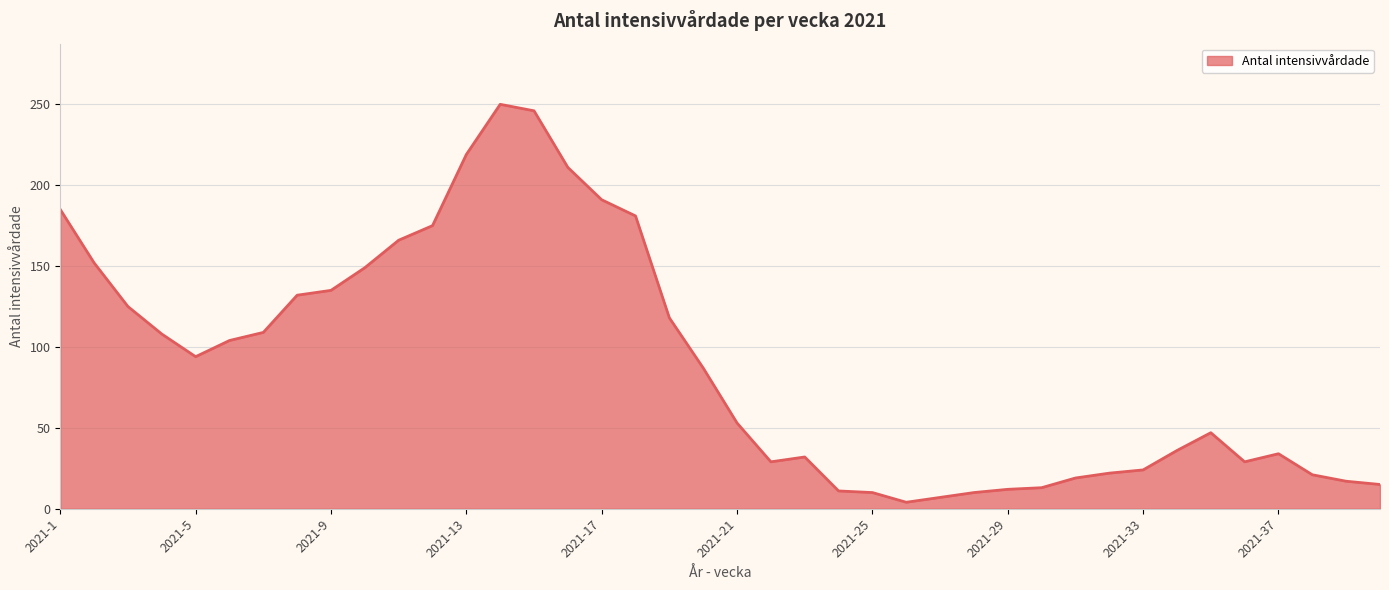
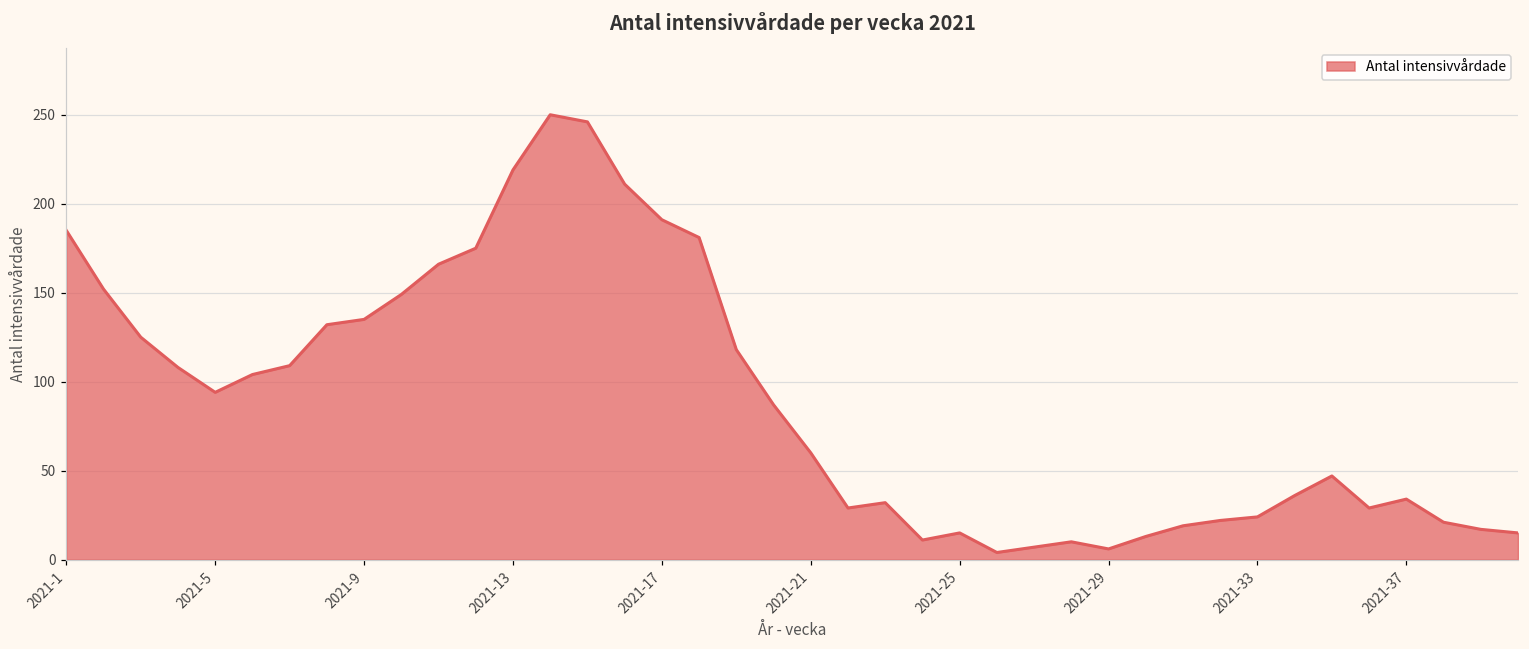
  {
    "2021-1": 185,
    "2021-5": 94,
    "2021-9": 135,
    "2021-13": 219,
    "2021-17": 191,
-   "2021-21": 53,
-   "2021-25": 10,
-   "2021-29": 12,
+   "2021-21": 60,
+   "2021-25": 15,
+   "2021-29": 6,
    "2021-33": 24,
    "2021-37": 34
  }
